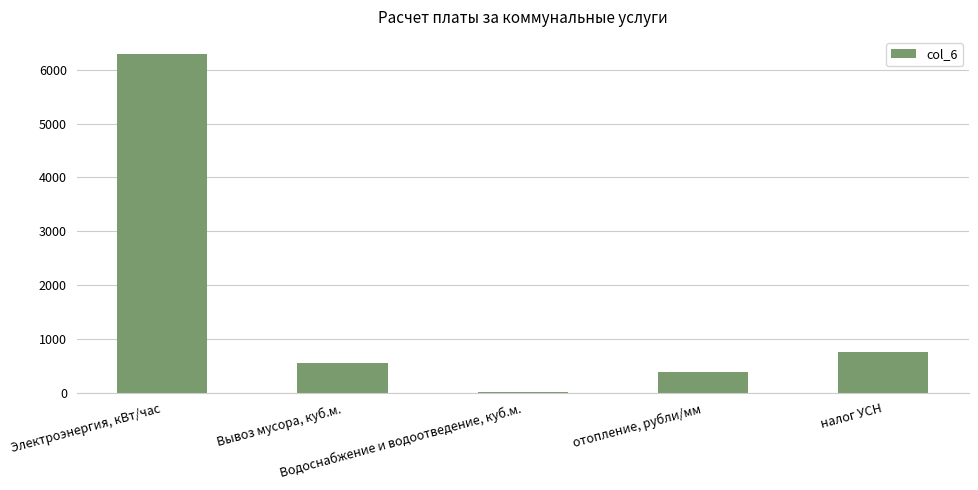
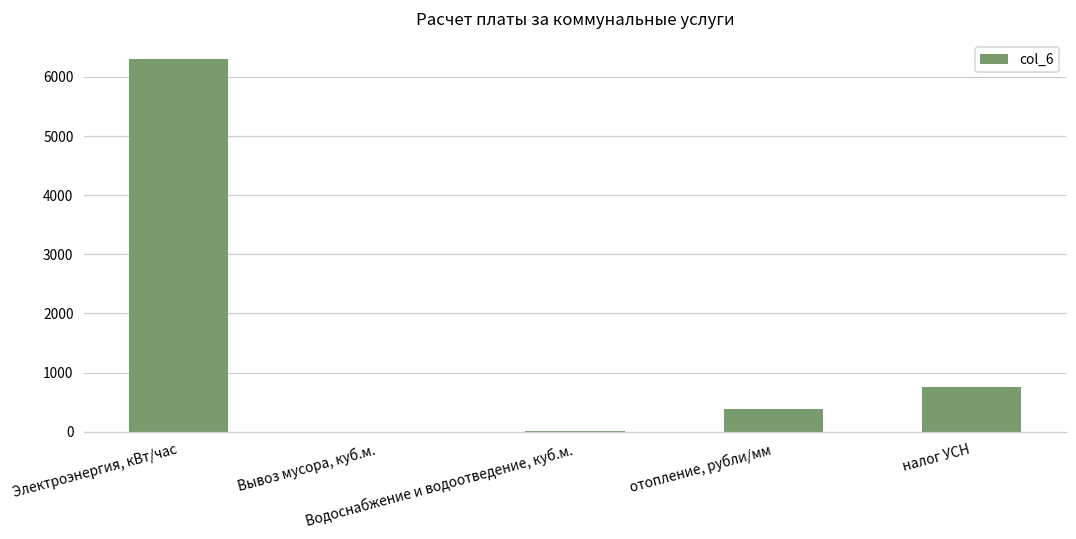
  {
    "Электроэнергия, кВт/час": 6300,
-   "Вывоз мусора, куб.м.": 600,
+   "Вывоз мусора, куб.м.": 0,
    "отопление, рубли/мм": 400,
    "налог УСН": 800
  }
